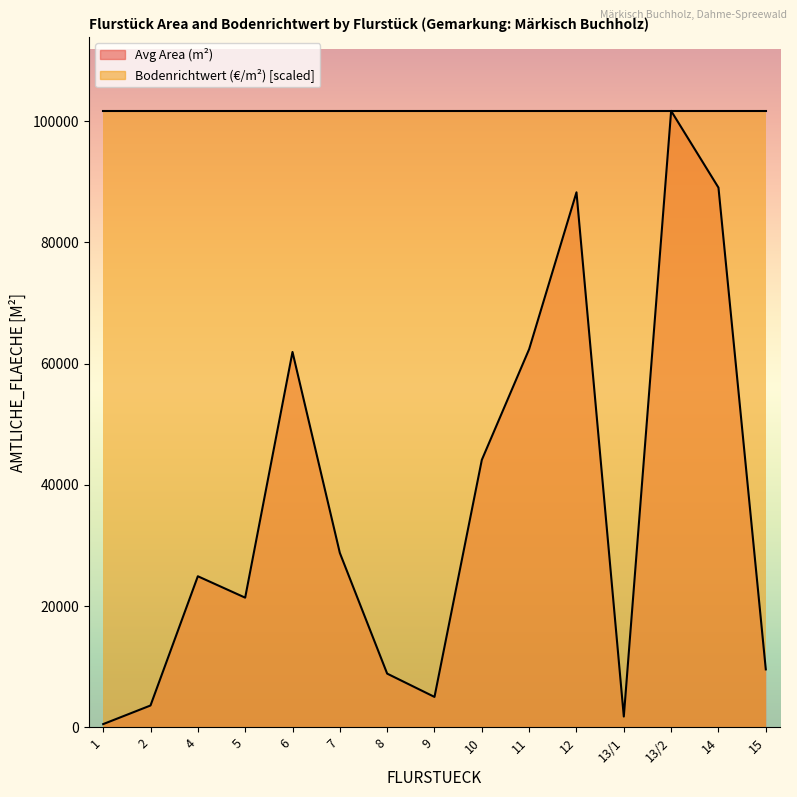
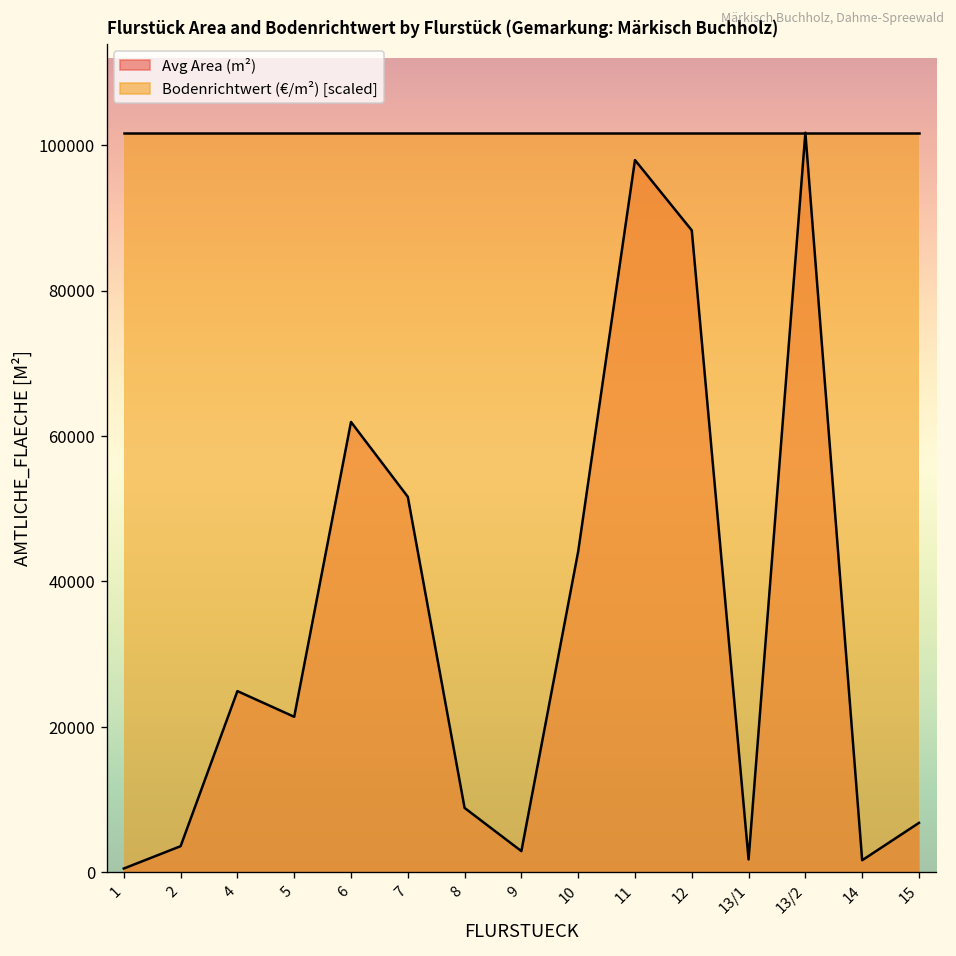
  {
    "Avg Area (m²)": {
      "1": 1000,
      "2": 4000,
      "4": 25000,
      "5": 21000,
      "6": 62000,
-     "7": 29000,
+     "7": 52000,
      "8": 9000,
-     "9": 5000,
+     "9": 3000,
      "10": 44000,
-     "11": 62000,
+     "11": 98000,
      "12": 88000,
      "13/1": 2000,
-     "14": 89000,
-     "15": 10000
+     "14": 2000,
+     "15": 7000
    },
    "Bodenrichtwert (€/m²) [scaled]": {
      "1": 102000,
      "2": 102000,
      "4": 102000,
      "5": 102000,
      "6": 102000,
      "7": 102000,
      "8": 102000,
      "9": 102000,
      "10": 102000,
      "11": 102000,
      "12": 102000,
      "13/1": 102000,
      "14": 102000,
      "15": 102000
    }
  }
